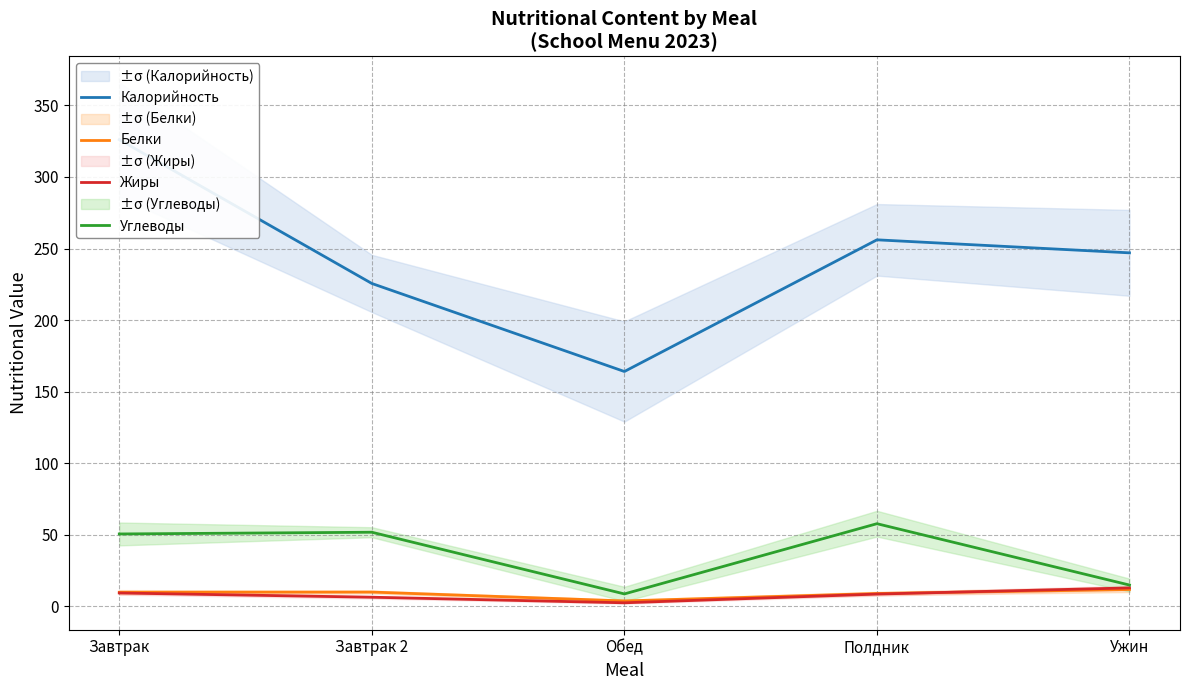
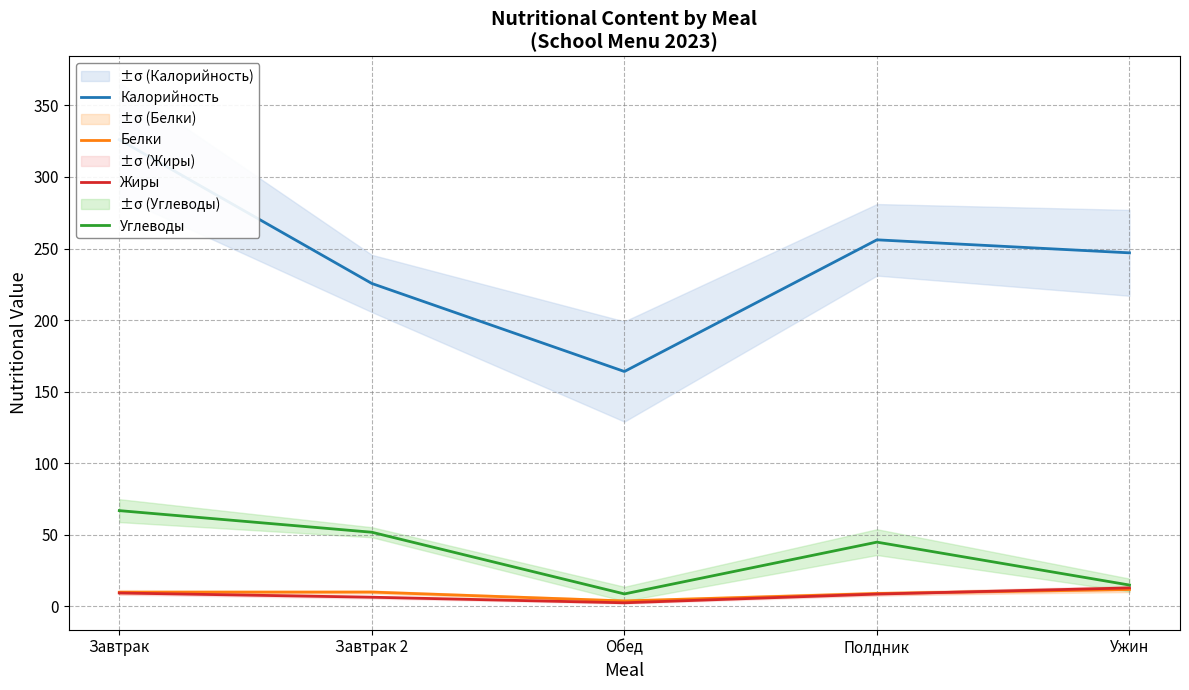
  {
    "Калорийность": {
      "Завтрак 2": 226,
      "Обед": 164,
      "Полдник": 256,
      "Ужин": 247
    },
    "Углеводы": {
-     "Завтрак": 51,
+     "Завтрак": 67,
      "Завтрак 2": 52,
      "Обед": 9,
-     "Полдник": 58
+     "Полдник": 45
    }
  }
